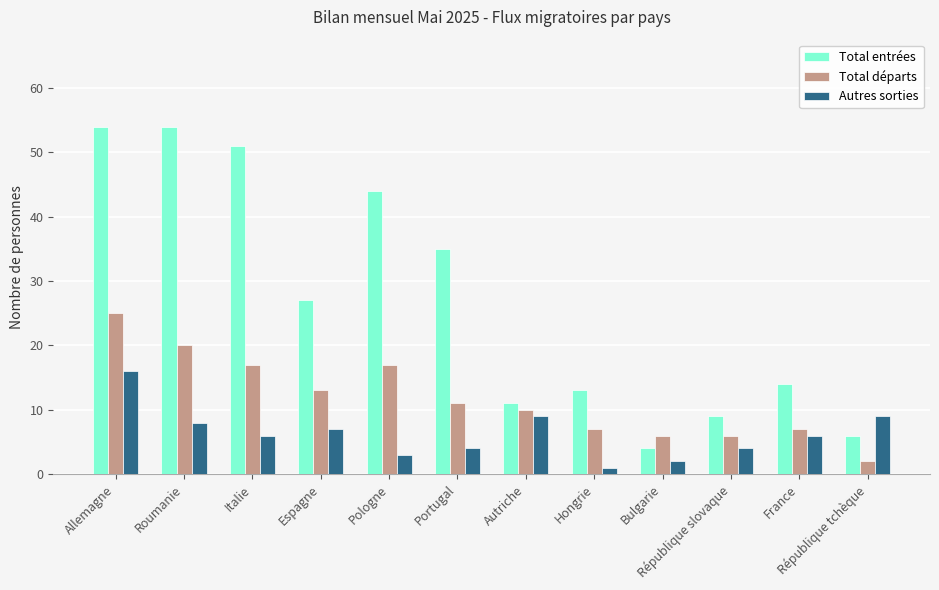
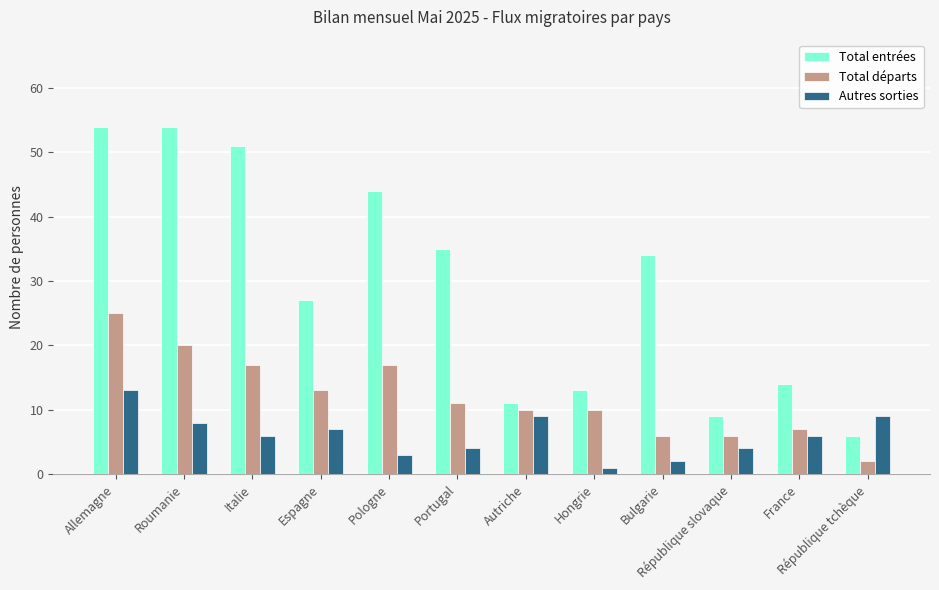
  {
    "Total entrées": {
      "Allemagne": 54,
      "Roumanie": 54,
      "Italie": 51,
      "Espagne": 27,
      "Pologne": 44,
      "Portugal": 35,
      "Autriche": 11,
      "Hongrie": 13,
-     "Bulgarie": 4,
+     "Bulgarie": 34,
      "République slovaque": 9,
      "France": 14,
      "République tchèque": 6
    },
    "Total départs": {
      "Allemagne": 25,
      "Roumanie": 20,
      "Italie": 17,
      "Espagne": 13,
      "Pologne": 17,
      "Portugal": 11,
      "Autriche": 10,
-     "Hongrie": 7,
+     "Hongrie": 10,
      "Bulgarie": 6,
      "République slovaque": 6,
      "France": 7,
      "République tchèque": 2
    },
    "Autres sorties": {
-     "Allemagne": 16,
+     "Allemagne": 13,
      "Roumanie": 8,
      "Italie": 6,
      "Espagne": 7,
      "Pologne": 3,
      "Portugal": 4,
      "Autriche": 9,
      "Hongrie": 1,
      "Bulgarie": 2,
      "République slovaque": 4,
      "France": 6,
      "République tchèque": 9
    }
  }
